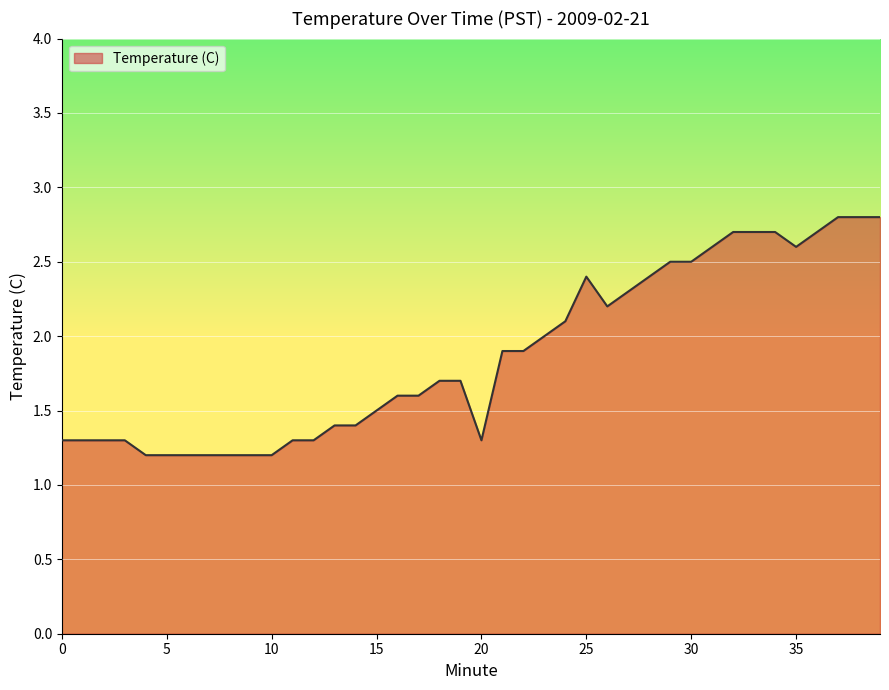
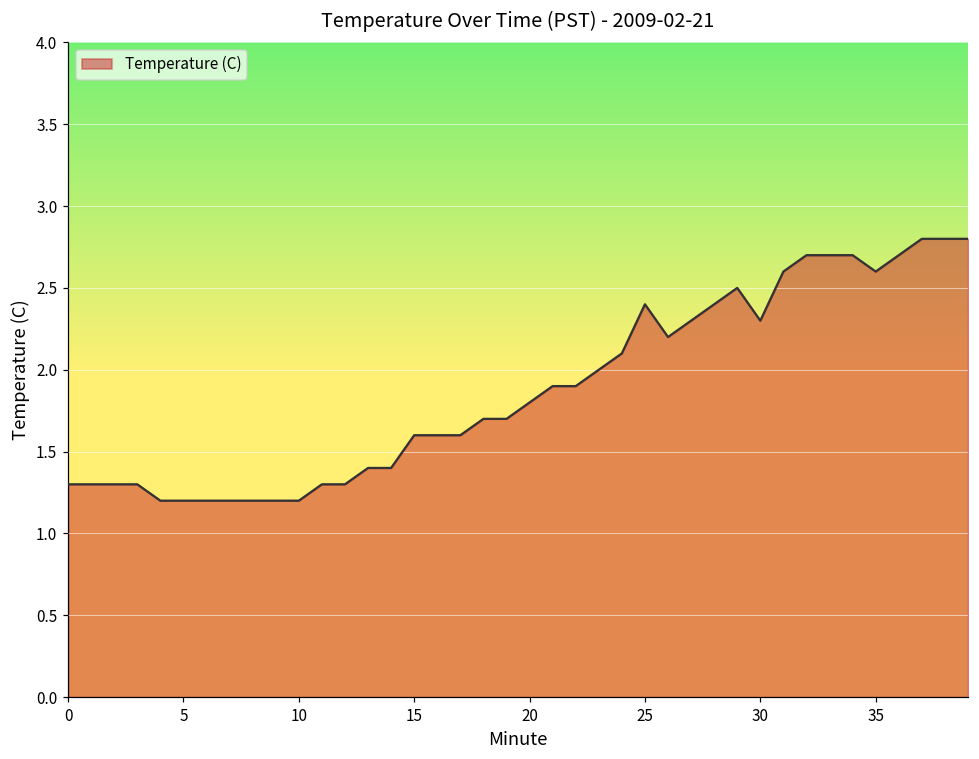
  {
    "0": 1.3,
    "5": 1.2,
    "10": 1.2,
-   "15": 1.5,
-   "20": 1.3,
+   "15": 1.6,
+   "20": 1.8,
    "25": 2.4,
-   "30": 2.5,
+   "30": 2.3,
    "35": 2.6
  }
